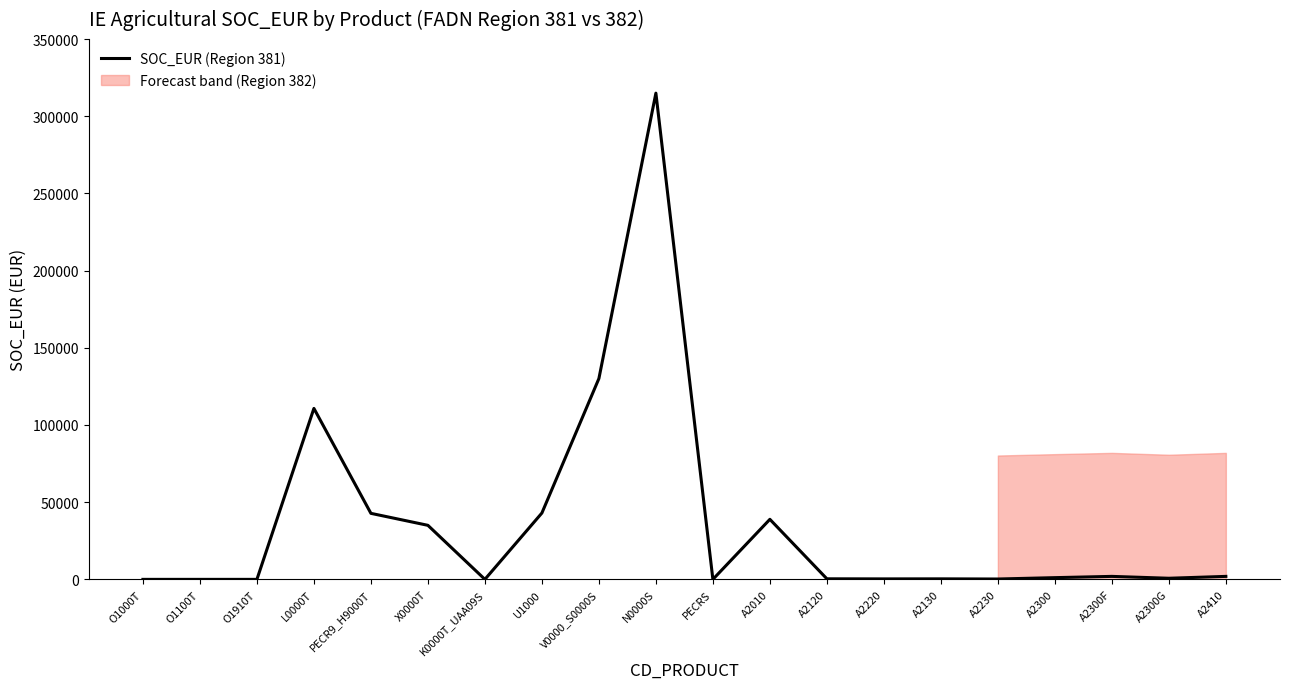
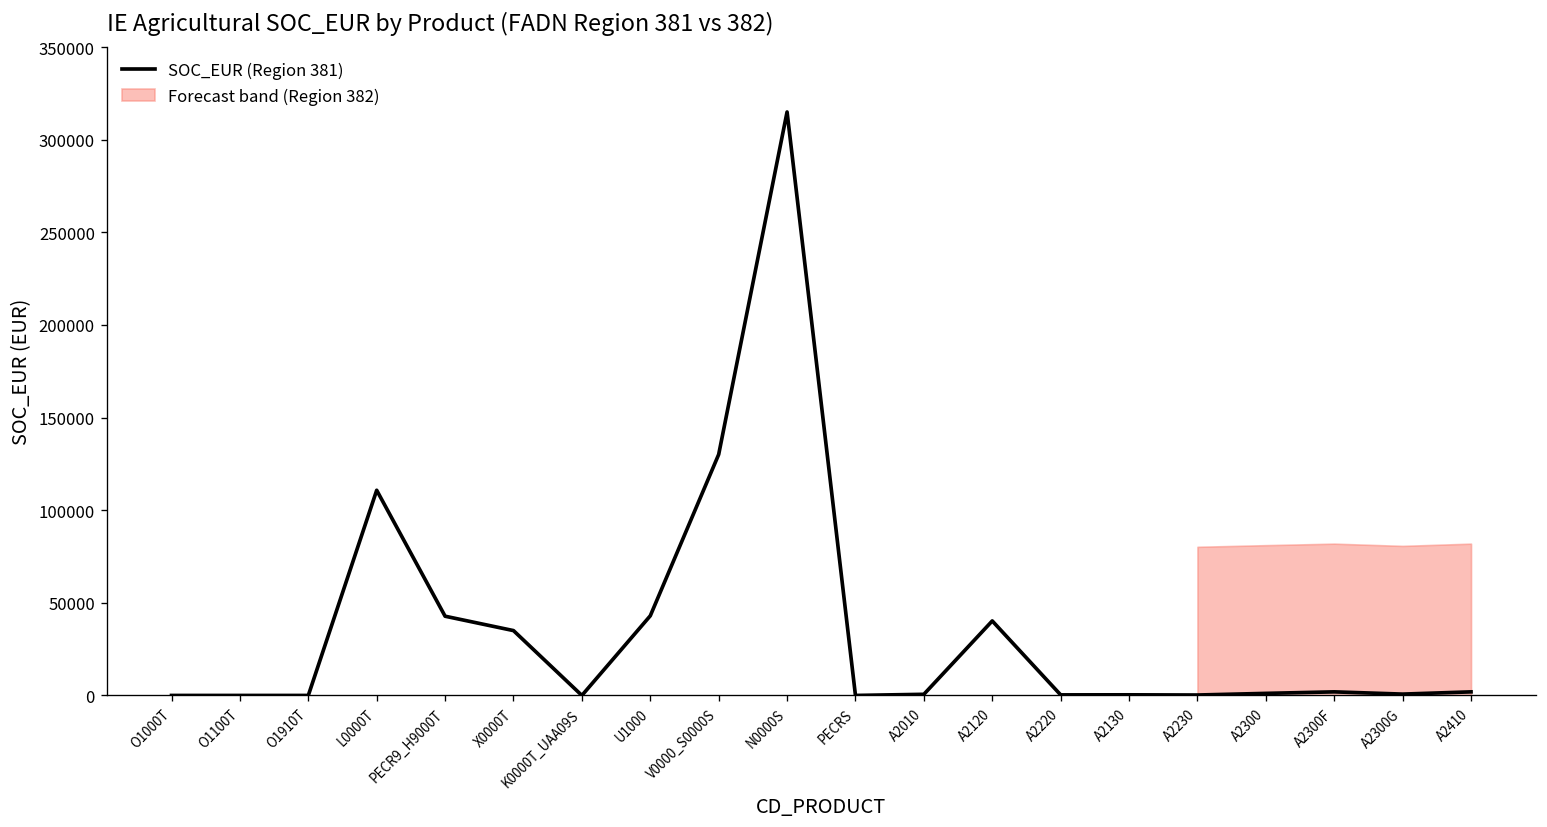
  {
    "SOC_EUR (Region 381)": {
      "O1000T": 0,
      "O1100T": 0,
      "O1910T": 0,
      "L0000T": 111000,
      "PECR9_H9000T": 43000,
      "X0000T": 35000,
      "K0000T_UAA09S": 0,
      "U1000": 43000,
      "V0000_S0000S": 130000,
      "N0000S": 315000,
      "PECRS": 0,
-     "A2010": 39000,
-     "A2120": 0,
+     "A2010": 1000,
+     "A2120": 40000,
      "A2220": 0,
      "A2130": 0,
      "A2230": 0,
      "A2300": 1000,
      "A2300F": 2000,
      "A2300G": 1000,
      "A2410": 2000
    },
    "Forecast band (Region 382)": {
      "A2230": 80000,
      "A2300": 81000,
      "A2300F": 82000,
      "A2300G": 81000,
      "A2410": 82000
    }
  }
